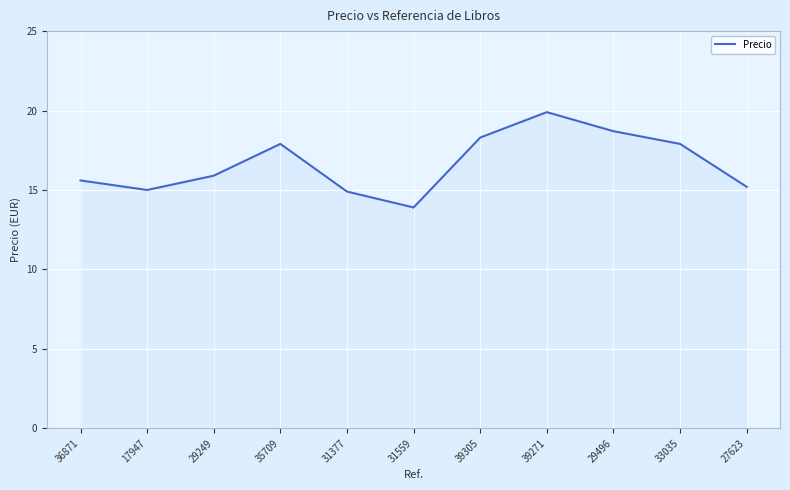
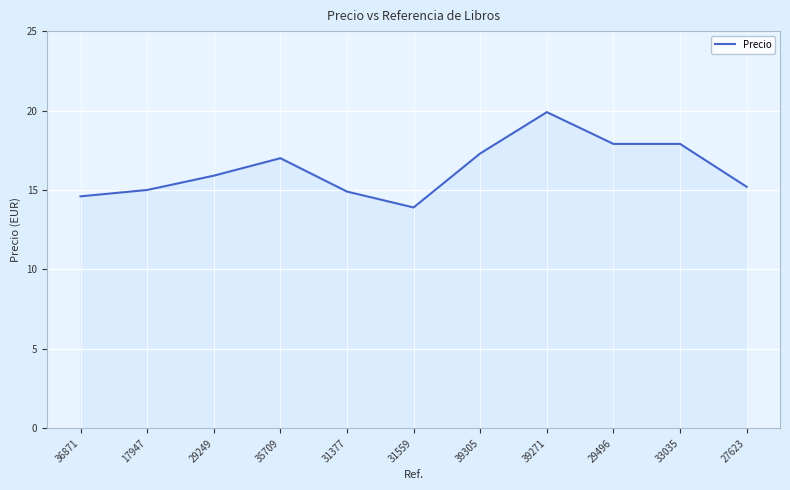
  {
-   "36871": 15.6,
+   "36871": 14.6,
    "17947": 15.0,
    "29249": 15.9,
-   "35709": 17.9,
+   "35709": 17.0,
    "31377": 14.9,
    "31559": 13.9,
-   "39305": 18.3,
+   "39305": 17.3,
    "39271": 19.9,
-   "29496": 18.7,
+   "29496": 17.9,
    "33035": 17.9,
    "27623": 15.2
  }
